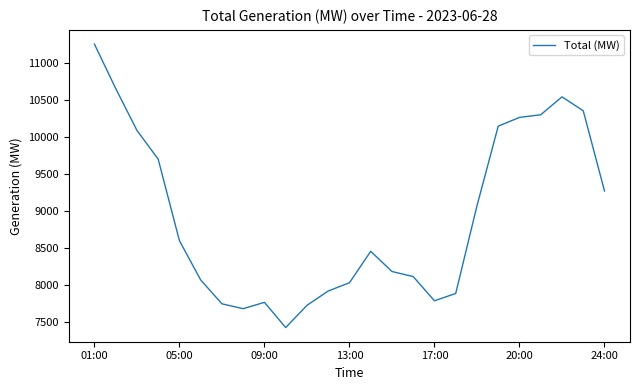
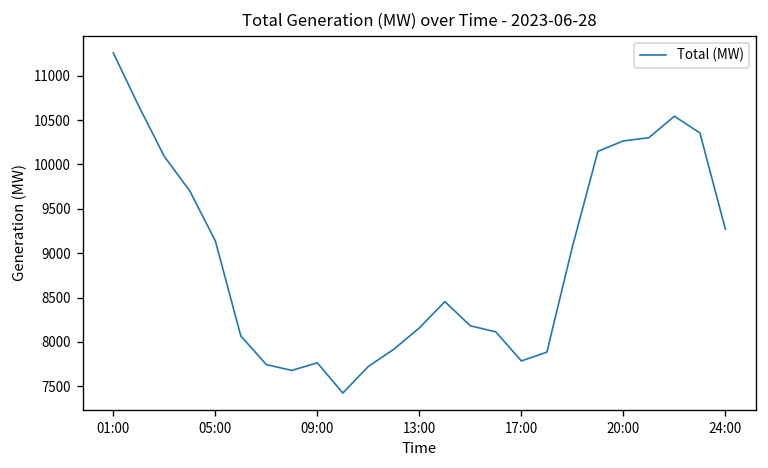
  {
    "01:00": 11300,
-   "05:00": 8600,
+   "05:00": 9100,
    "09:00": 7800,
-   "13:00": 8000,
+   "13:00": 8200,
    "17:00": 7800,
    "20:00": 10300,
    "24:00": 9300
  }
